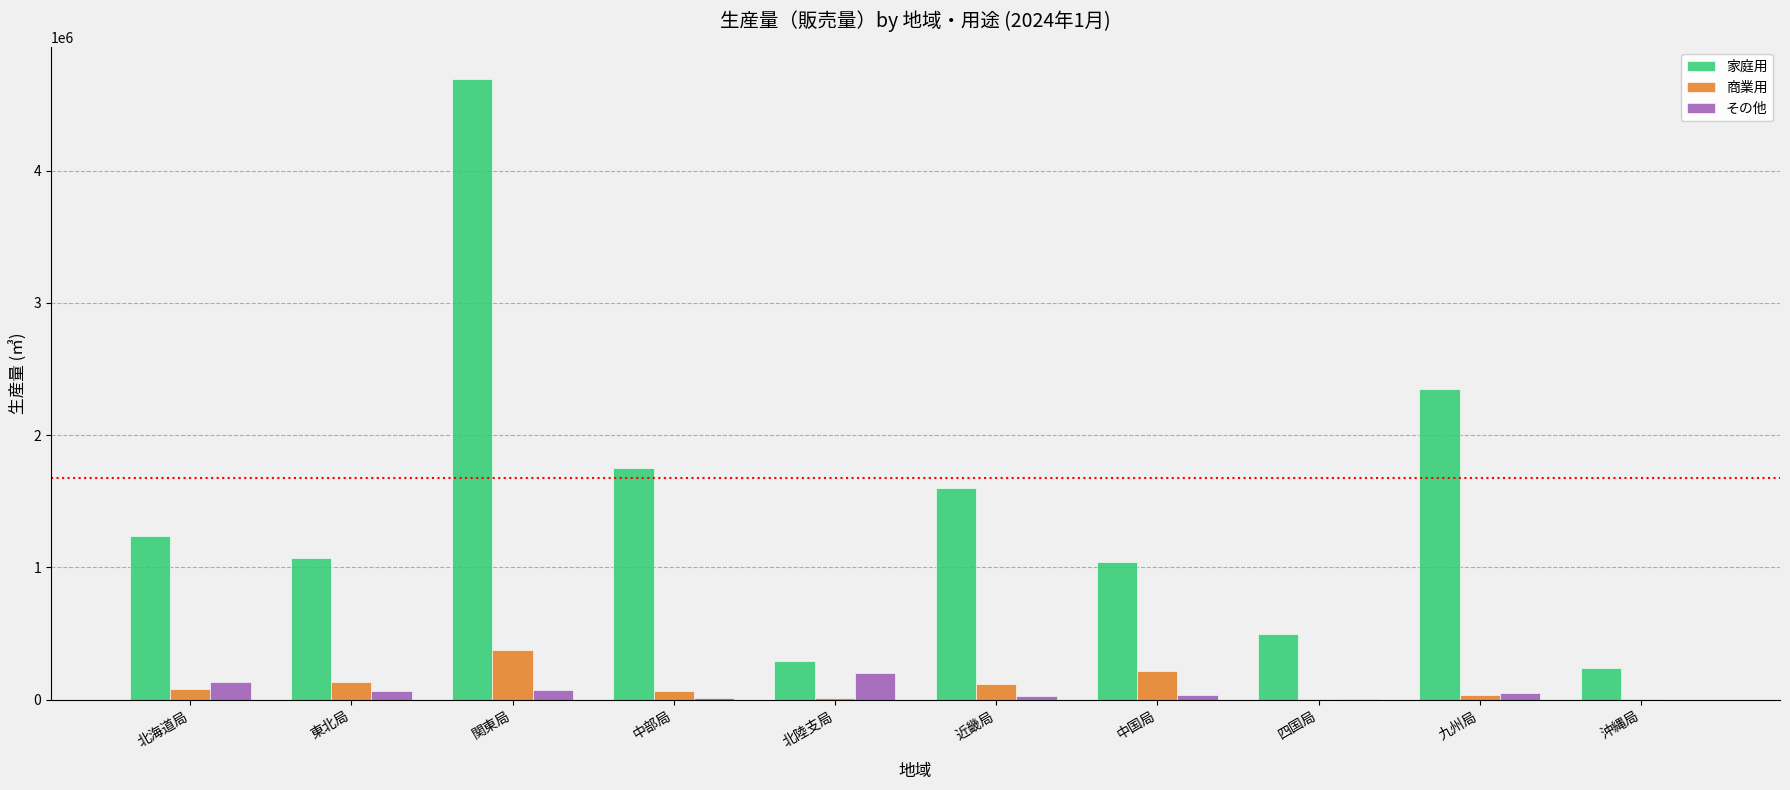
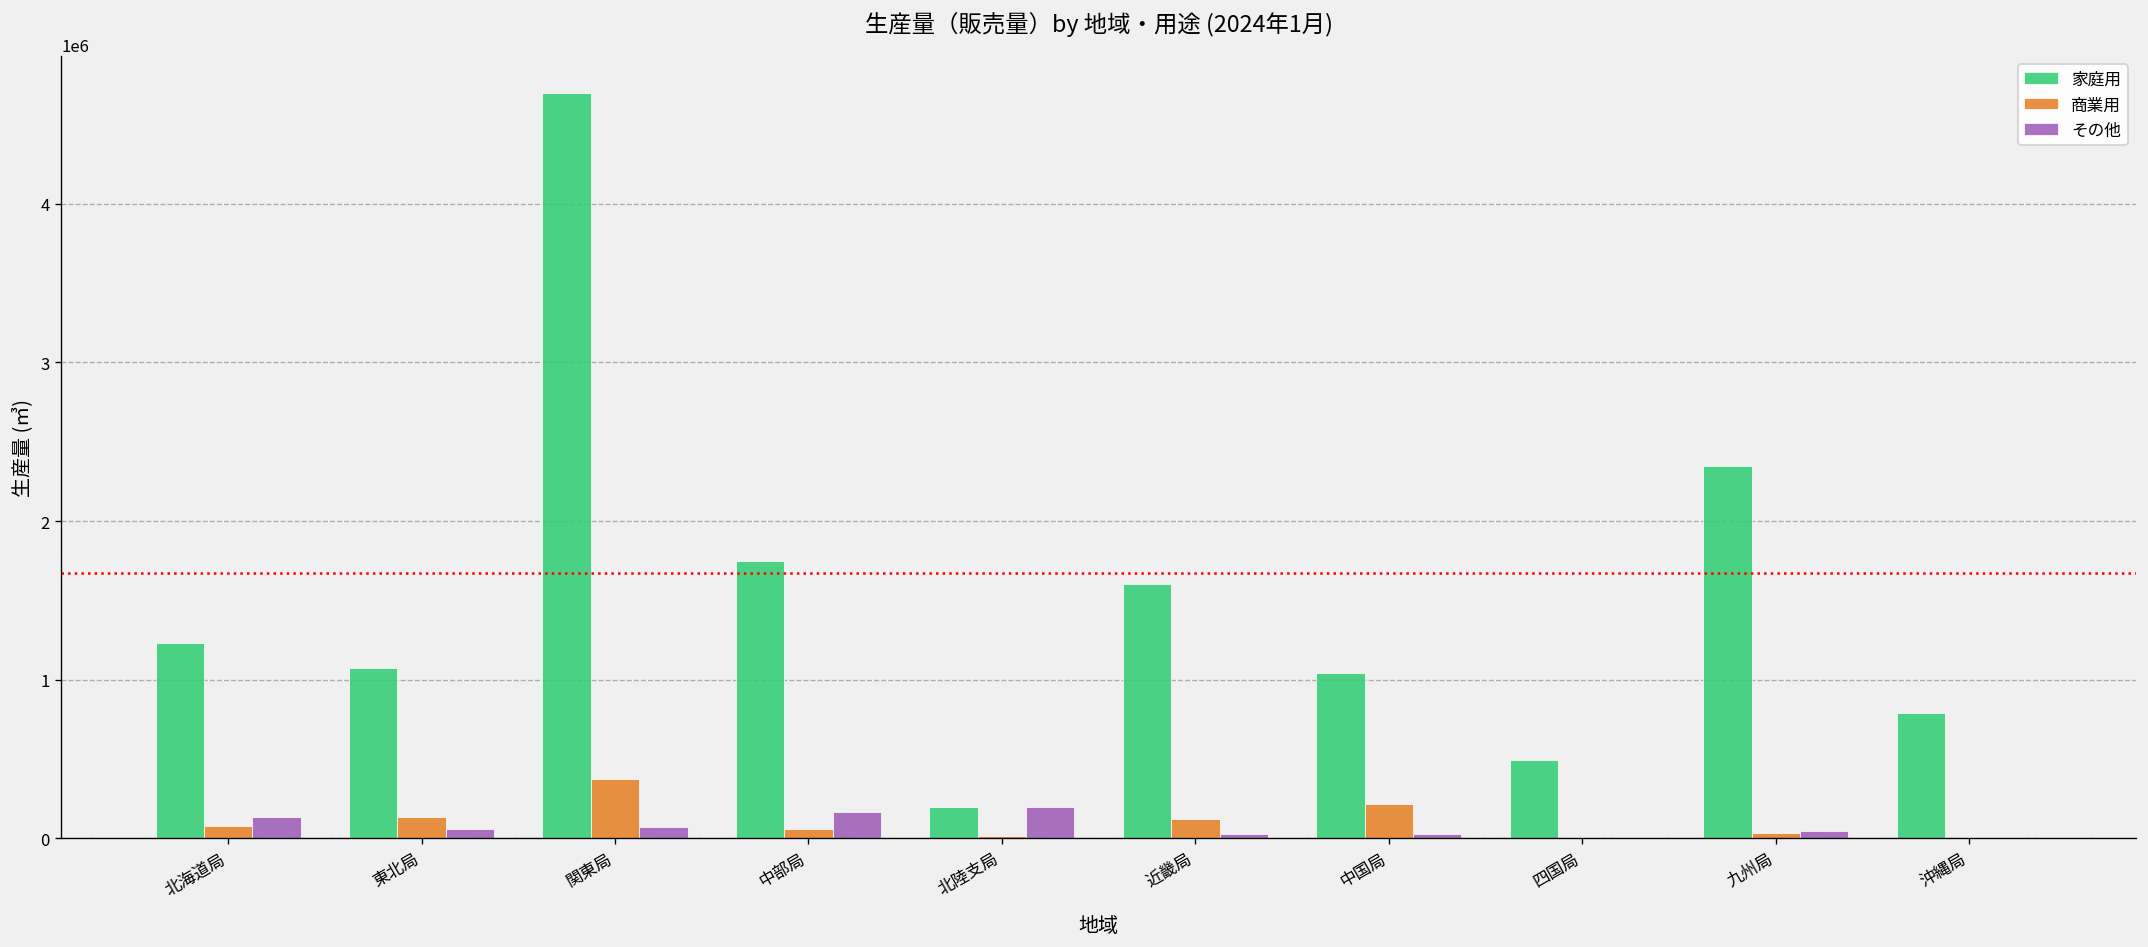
  {
    "家庭用": {
      "北海道局": 1230000,
      "東北局": 1070000,
      "関東局": 4700000,
      "中部局": 1750000,
-     "北陸支局": 290000,
+     "北陸支局": 200000,
      "近畿局": 1600000,
      "中国局": 1040000,
      "四国局": 500000,
      "九州局": 2350000,
-     "沖縄局": 240000
+     "沖縄局": 790000
    },
    "商業用": {
      "北海道局": 80000,
      "東北局": 140000,
      "関東局": 370000,
      "中部局": 60000,
      "近畿局": 120000,
      "中国局": 220000,
      "九州局": 40000
    },
    "その他": {
      "北海道局": 130000,
      "東北局": 60000,
      "関東局": 70000,
-     "中部局": 20000,
+     "中部局": 170000,
      "北陸支局": 200000,
      "近畿局": 30000,
      "中国局": 30000,
      "九州局": 50000
    }
  }
